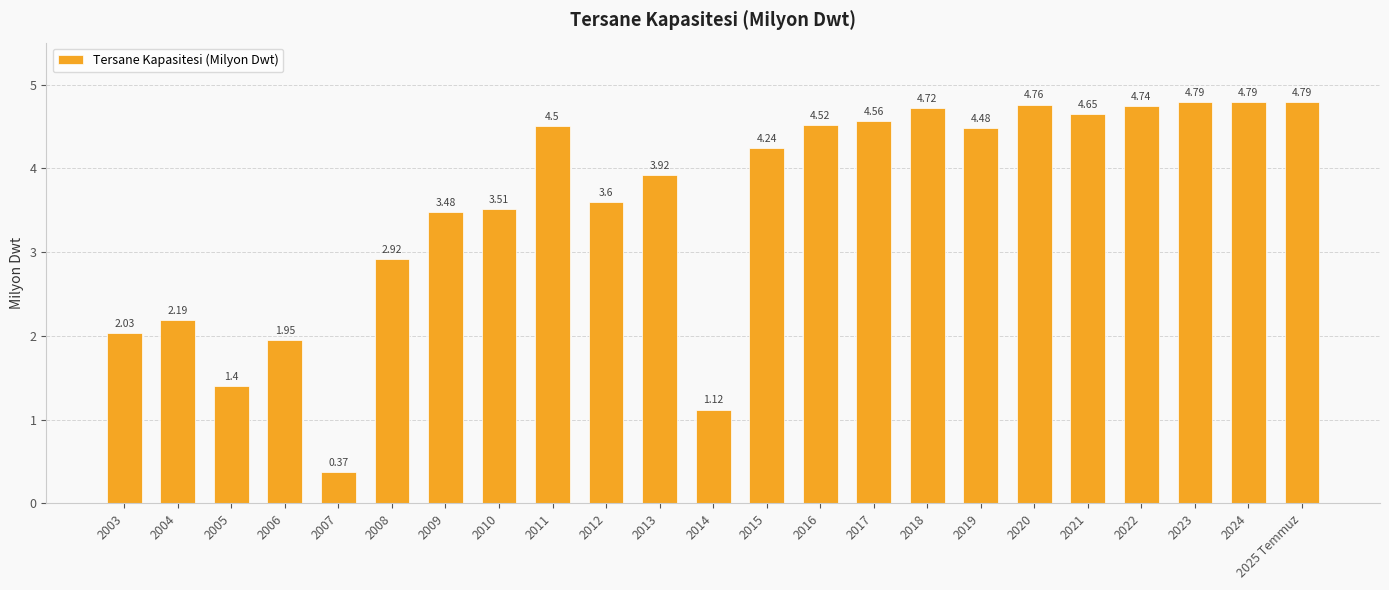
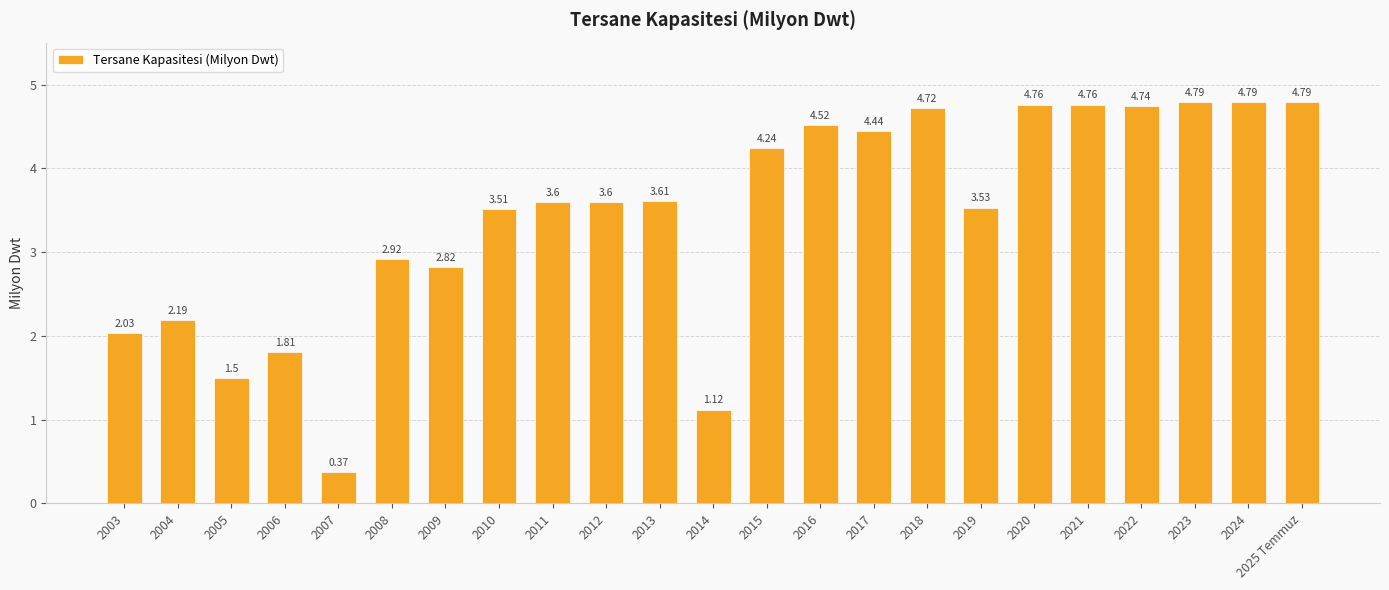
  {
    "2003": 2.03,
    "2004": 2.19,
-   "2005": 1.4,
-   "2006": 1.95,
+   "2005": 1.5,
+   "2006": 1.81,
    "2007": 0.37,
    "2008": 2.92,
-   "2009": 3.48,
+   "2009": 2.82,
    "2010": 3.51,
-   "2011": 4.5,
+   "2011": 3.6,
    "2012": 3.6,
-   "2013": 3.92,
+   "2013": 3.61,
    "2014": 1.12,
    "2015": 4.24,
    "2016": 4.52,
-   "2017": 4.56,
+   "2017": 4.44,
    "2018": 4.72,
-   "2019": 4.48,
+   "2019": 3.53,
    "2020": 4.76,
-   "2021": 4.65,
+   "2021": 4.76,
    "2022": 4.74,
    "2023": 4.79,
    "2024": 4.79,
    "2025 Temmuz": 4.79
  }
